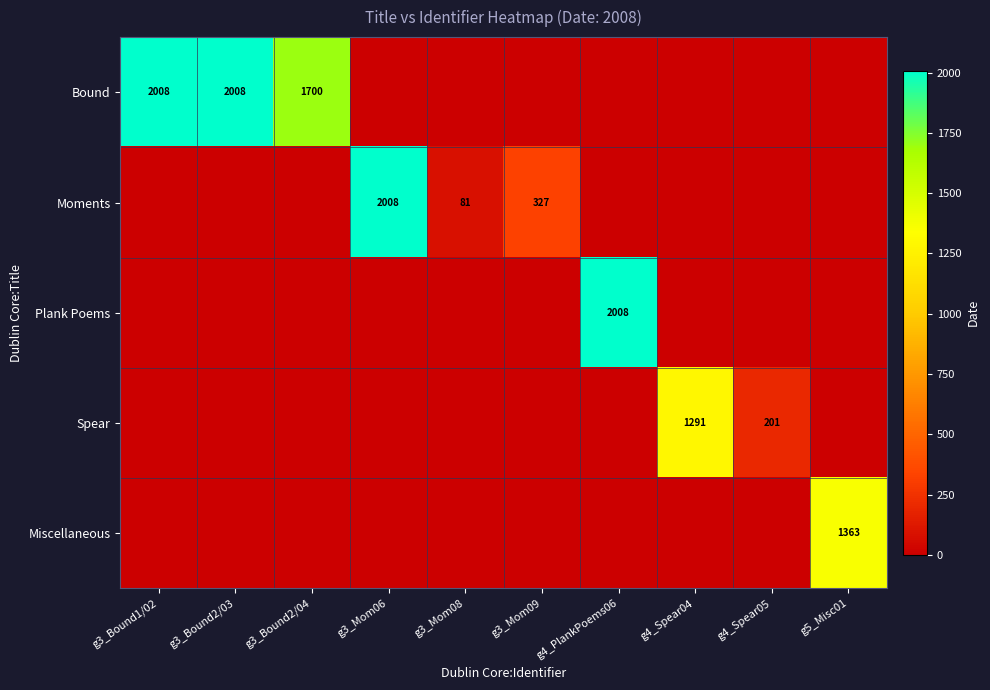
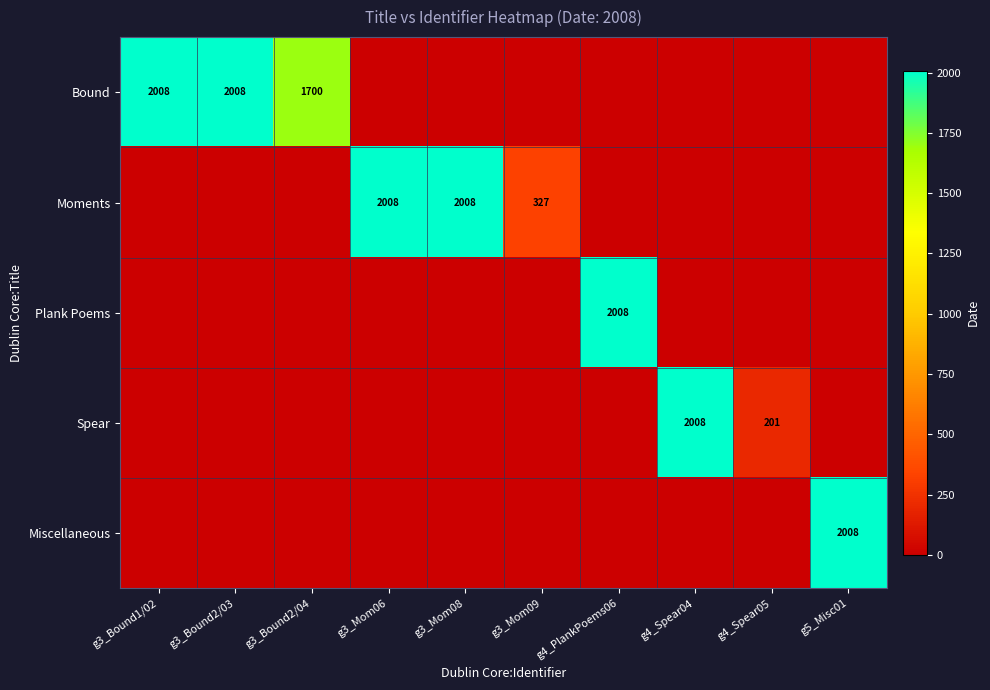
  {
    "Bound": {
      "g3_Bound1/02": 2008,
      "g3_Bound2/03": 2008,
      "g3_Bound2/04": 1700
    },
    "Moments": {
      "g3_Mom06": 2008,
-     "g3_Mom08": 81,
+     "g3_Mom08": 2008,
      "g3_Mom09": 327
    },
    "Plank Poems": {
      "g4_PlankPoems06": 2008
    },
    "Spear": {
-     "g4_Spear04": 1291,
+     "g4_Spear04": 2008,
      "g4_Spear05": 201
    },
    "Miscellaneous": {
-     "g5_Misc01": 1363
+     "g5_Misc01": 2008
    }
  }
